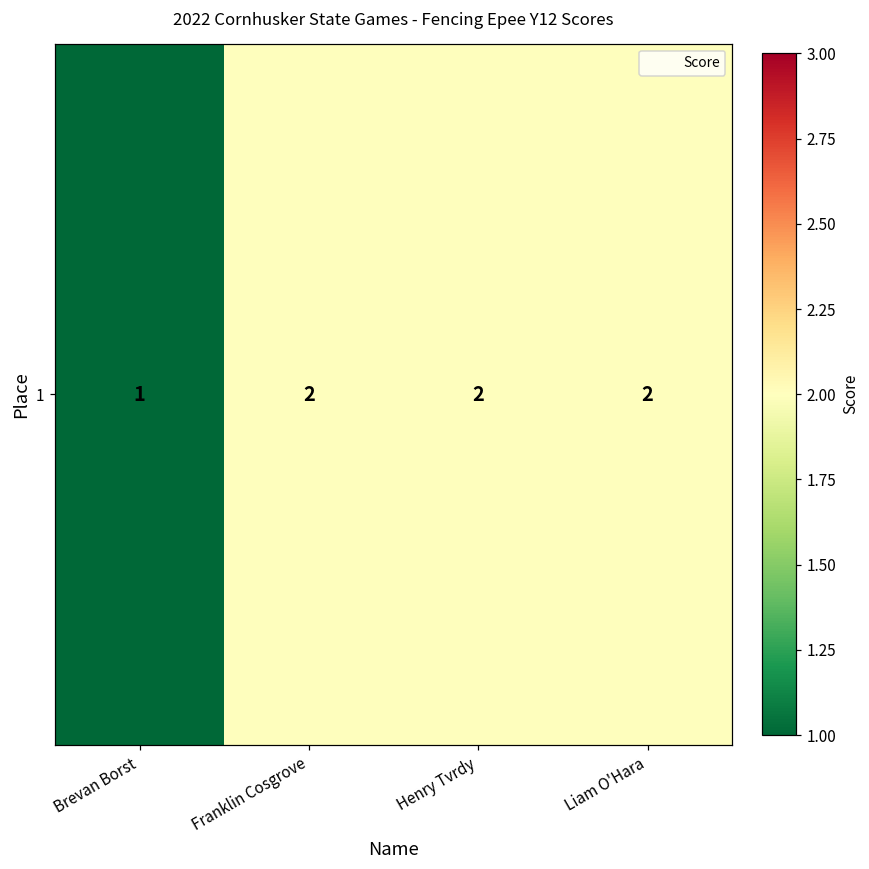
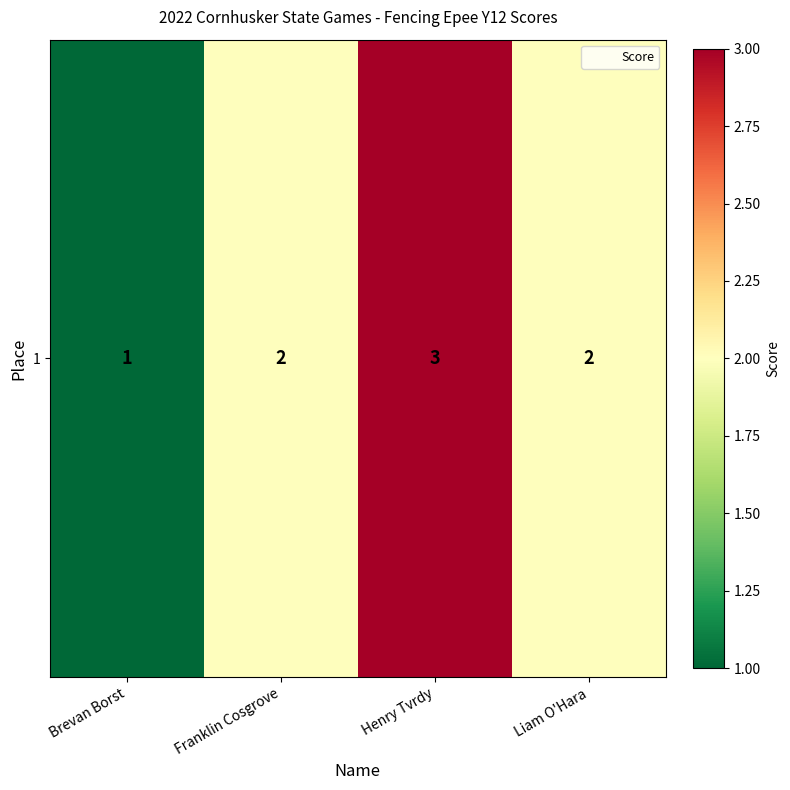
  {
    "1": {
      "Brevan Borst": 1,
      "Franklin Cosgrove": 2,
-     "Henry Tvrdy": 2,
+     "Henry Tvrdy": 3,
      "Liam O'Hara": 2
    }
  }
